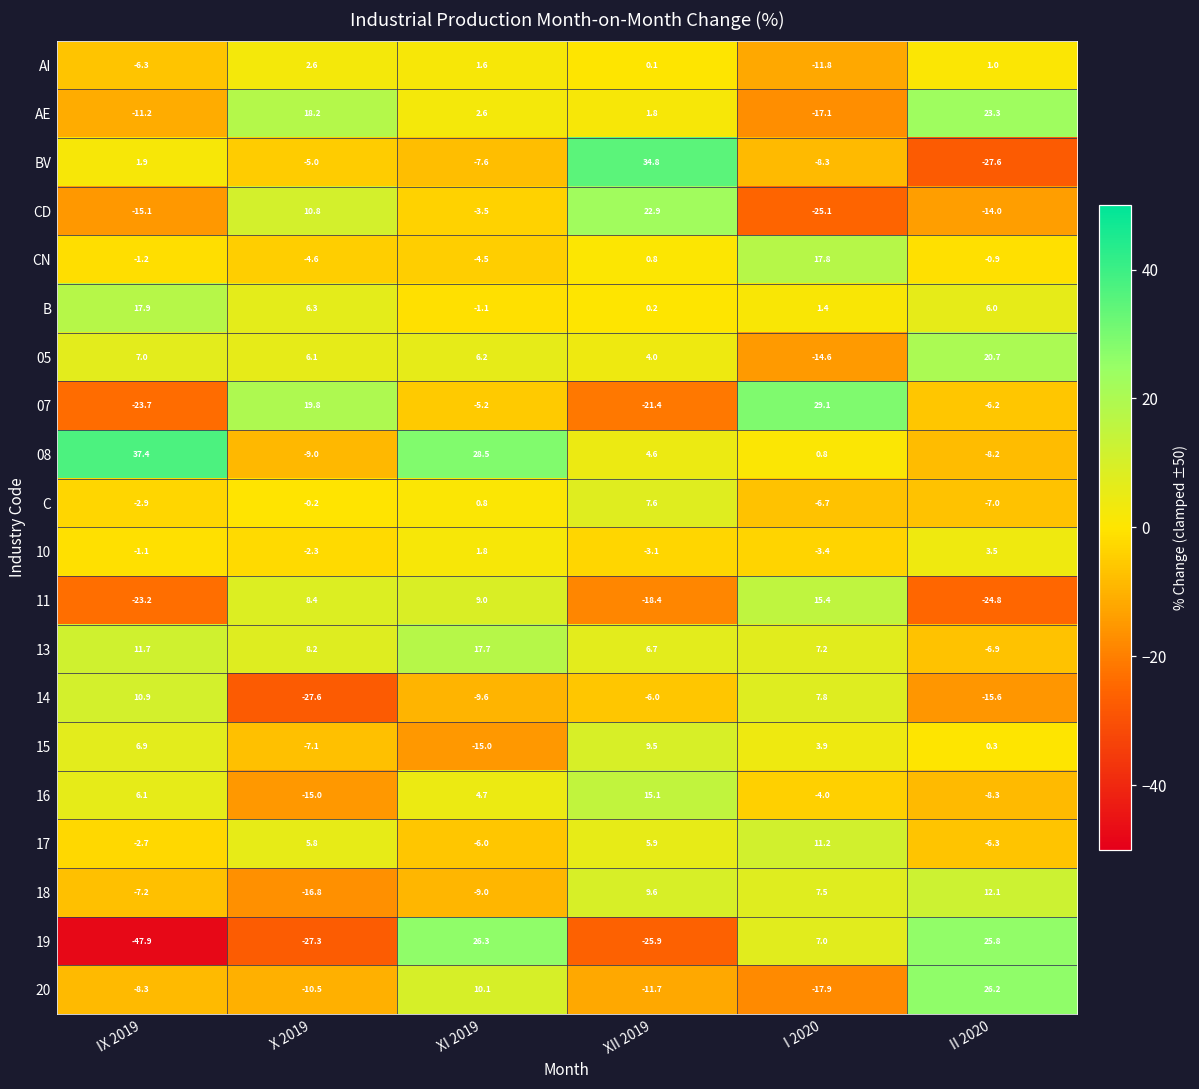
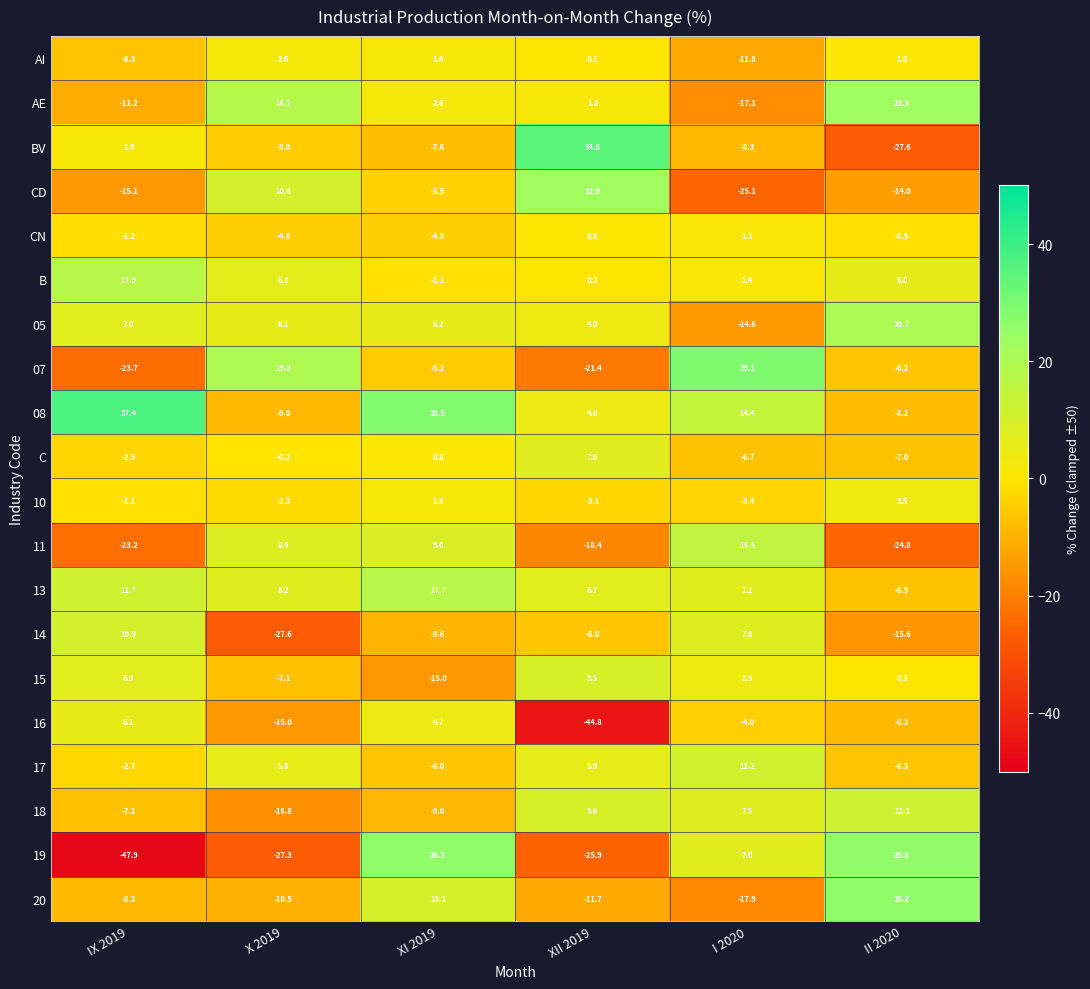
  {
    "AI": {
      "IX 2019": -6.3,
      "X 2019": 2.6,
      "XI 2019": 1.6,
      "XII 2019": 0.1,
      "I 2020": -11.8,
      "II 2020": 1.0
    },
    "AE": {
      "IX 2019": -11.2,
      "X 2019": 18.2,
      "XI 2019": 2.6,
      "XII 2019": 1.8,
      "I 2020": -17.1,
      "II 2020": 23.3
    },
    "BV": {
      "IX 2019": 1.9,
      "X 2019": -5.0,
      "XI 2019": -7.6,
      "XII 2019": 34.8,
      "I 2020": -8.3,
      "II 2020": -27.6
    },
    "CD": {
      "IX 2019": -15.1,
      "X 2019": 10.8,
      "XI 2019": -3.5,
      "XII 2019": 22.9,
      "I 2020": -25.1,
      "II 2020": -14.0
    },
    "CN": {
      "IX 2019": -1.2,
      "X 2019": -4.6,
      "XI 2019": -4.5,
      "XII 2019": 0.8,
-     "I 2020": 17.8,
+     "I 2020": 1.3,
      "II 2020": -0.9
    },
    "B": {
      "IX 2019": 17.9,
      "X 2019": 6.3,
      "XI 2019": -1.1,
      "XII 2019": 0.2,
      "I 2020": 1.4,
      "II 2020": 6.0
    },
    "05": {
      "IX 2019": 7.0,
      "X 2019": 6.1,
      "XI 2019": 6.2,
      "XII 2019": 4.0,
      "I 2020": -14.6,
      "II 2020": 20.7
    },
    "07": {
      "IX 2019": -23.7,
      "X 2019": 19.8,
      "XI 2019": -5.2,
      "XII 2019": -21.4,
      "I 2020": 29.1,
      "II 2020": -6.2
    },
    "08": {
      "IX 2019": 37.4,
      "X 2019": -9.0,
      "XI 2019": 28.5,
      "XII 2019": 4.6,
-     "I 2020": 0.8,
+     "I 2020": 14.4,
      "II 2020": -8.2
    },
    "C": {
      "IX 2019": -2.9,
      "X 2019": -0.2,
      "XI 2019": 0.8,
      "XII 2019": 7.6,
      "I 2020": -6.7,
      "II 2020": -7.0
    },
    "10": {
      "IX 2019": -1.1,
      "X 2019": -2.3,
      "XI 2019": 1.8,
      "XII 2019": -3.1,
      "I 2020": -3.4,
      "II 2020": 3.5
    },
    "11": {
      "IX 2019": -23.2,
      "X 2019": 8.4,
      "XI 2019": 9.0,
      "XII 2019": -18.4,
      "I 2020": 15.4,
      "II 2020": -24.8
    },
    "13": {
      "IX 2019": 11.7,
      "X 2019": 8.2,
      "XI 2019": 17.7,
      "XII 2019": 6.7,
      "I 2020": 7.2,
      "II 2020": -6.9
    },
    "14": {
      "IX 2019": 10.9,
      "X 2019": -27.6,
      "XI 2019": -9.6,
      "XII 2019": -6.0,
      "I 2020": 7.8,
      "II 2020": -15.6
    },
    "15": {
      "IX 2019": 6.9,
      "X 2019": -7.1,
      "XI 2019": -15.0,
      "XII 2019": 9.5,
      "I 2020": 3.9,
      "II 2020": 0.3
    },
    "16": {
      "IX 2019": 6.1,
      "X 2019": -15.0,
      "XI 2019": 4.7,
-     "XII 2019": 15.1,
+     "XII 2019": -44.8,
      "I 2020": -4.0,
      "II 2020": -8.3
    },
    "17": {
      "IX 2019": -2.7,
      "X 2019": 5.8,
      "XI 2019": -6.0,
      "XII 2019": 5.9,
      "I 2020": 11.2,
      "II 2020": -6.3
    },
    "18": {
      "IX 2019": -7.2,
      "X 2019": -16.8,
      "XI 2019": -9.0,
      "XII 2019": 9.6,
      "I 2020": 7.5,
      "II 2020": 12.1
    },
    "19": {
      "IX 2019": -47.9,
      "X 2019": -27.3,
      "XI 2019": 26.3,
      "XII 2019": -25.9,
      "I 2020": 7.0,
      "II 2020": 25.8
    },
    "20": {
      "IX 2019": -8.3,
      "X 2019": -10.5,
      "XI 2019": 10.1,
      "XII 2019": -11.7,
      "I 2020": -17.9,
      "II 2020": 26.2
    }
  }
